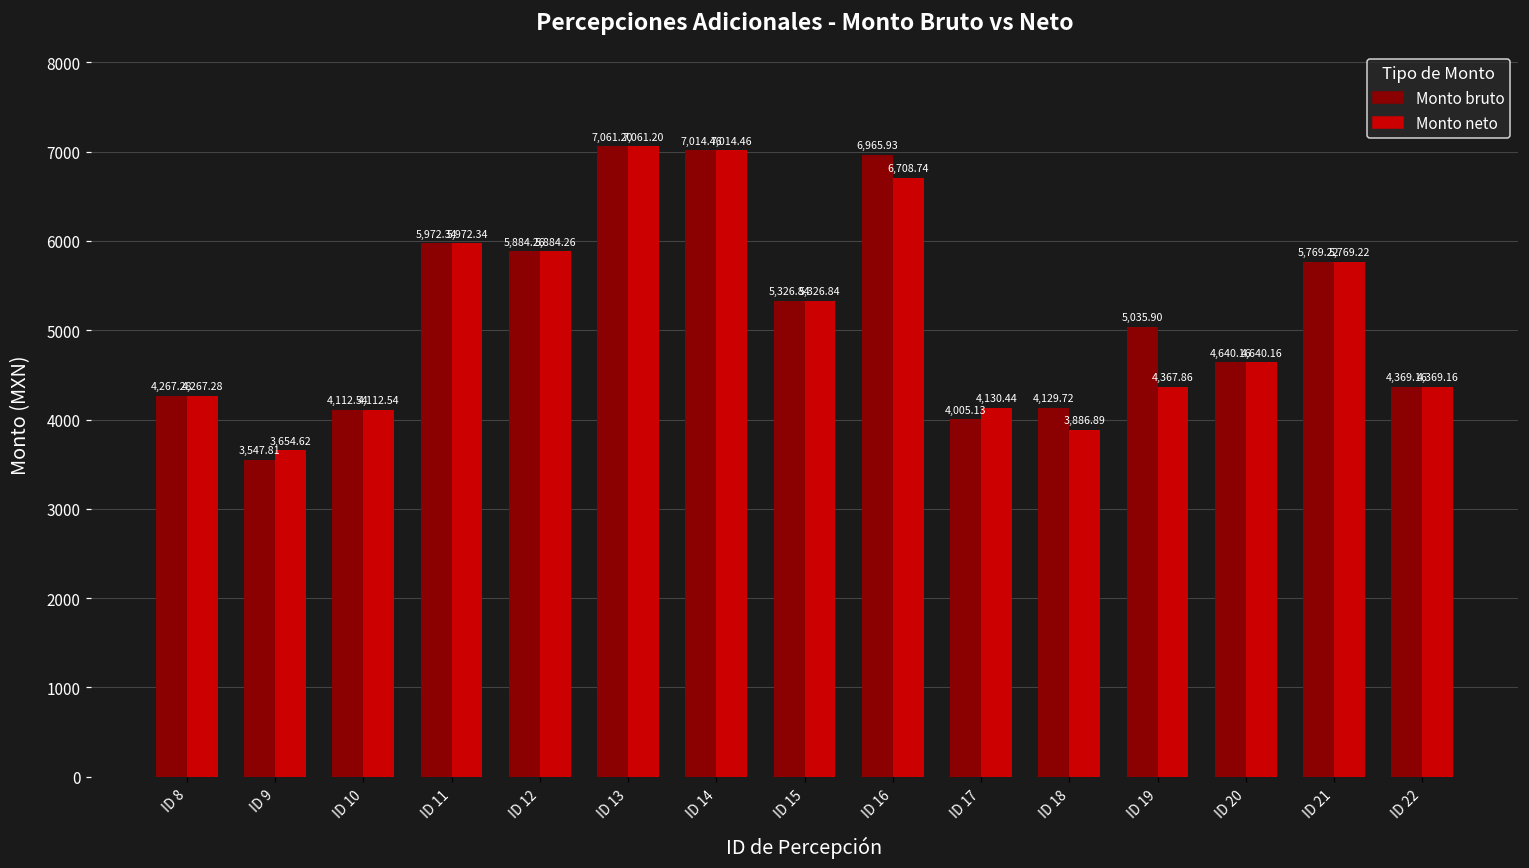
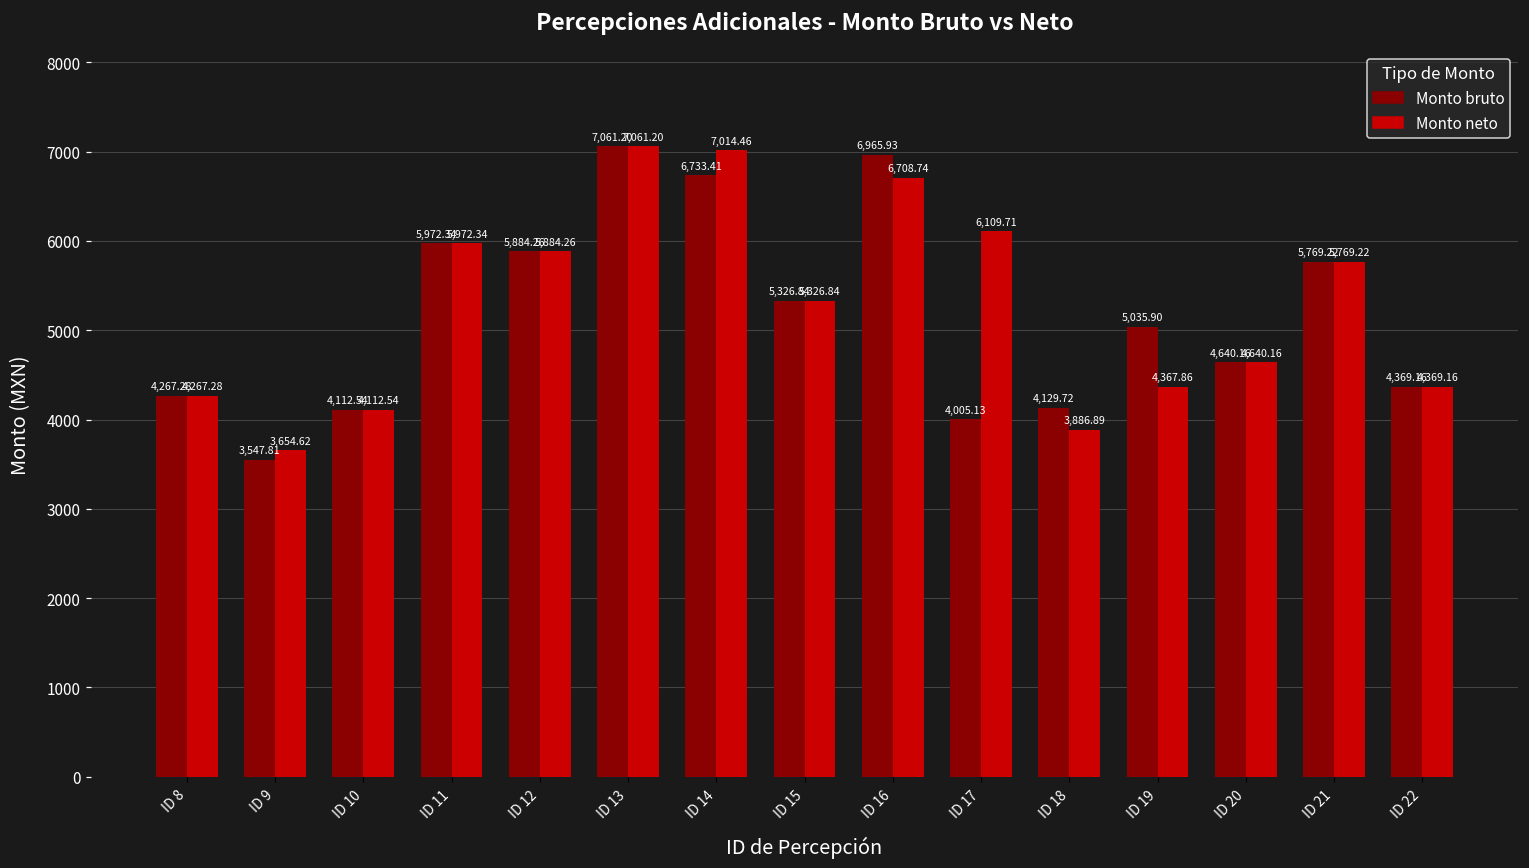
  {
    "Monto bruto": {
      "ID 9": "3,547.81",
-     "ID 14": "7,014.46",
+     "ID 14": "6,733.41",
      "ID 16": "6,965.93",
      "ID 17": "4,005.13",
      "ID 18": "4,129.72",
      "ID 19": "5,035.90"
    },
    "Monto neto": {
      "ID 9": "3,654.62",
      "ID 16": "6,708.74",
-     "ID 17": "4,130.44",
+     "ID 17": "6,109.71",
      "ID 18": "3,886.89",
      "ID 19": "4,367.86"
    }
  }
